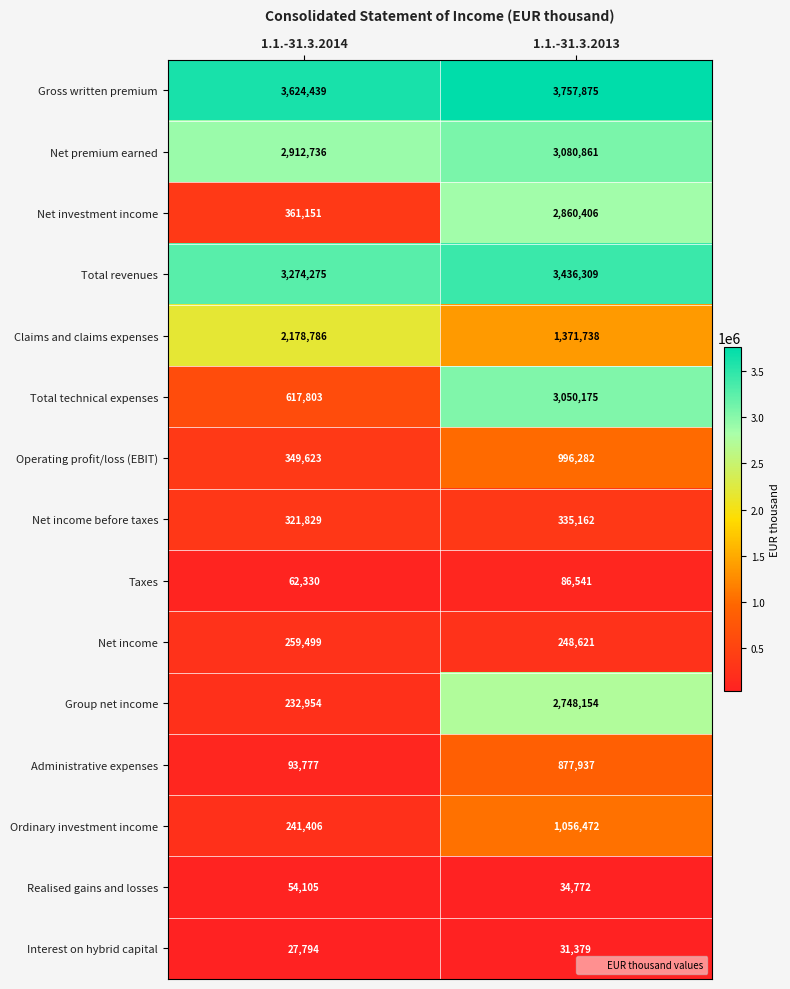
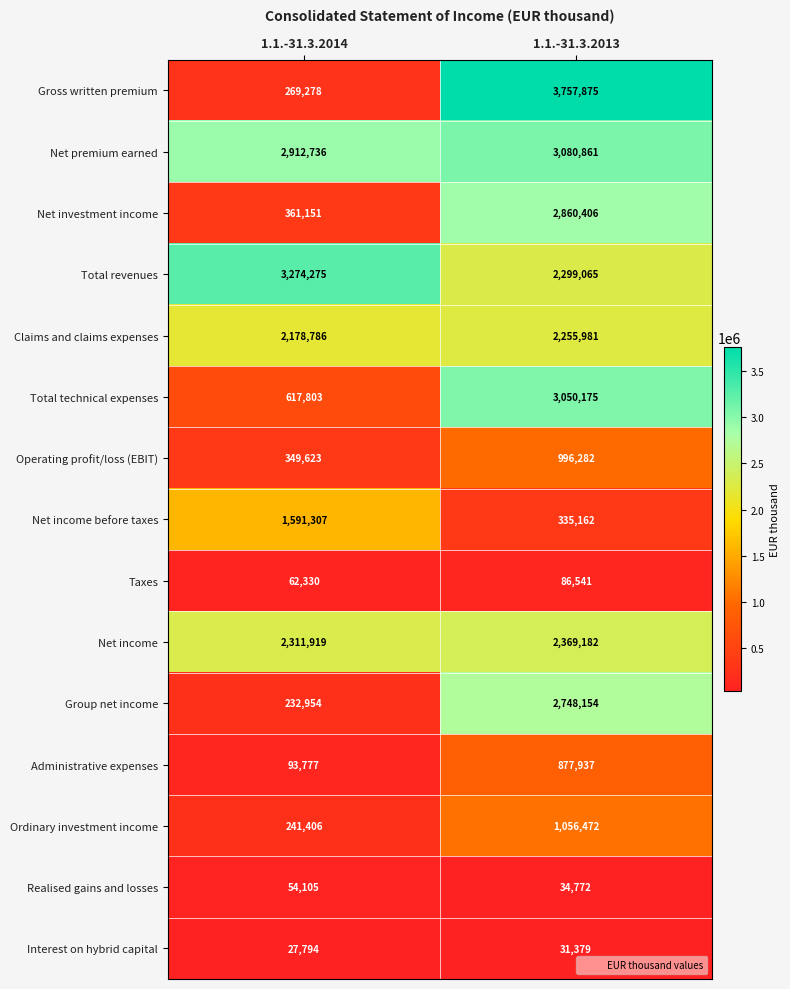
  {
    "Gross written premium": {
-     "1.1.-31.3.2014": "3,624,439",
+     "1.1.-31.3.2014": "269,278",
      "1.1.-31.3.2013": "3,757,875"
    },
    "Net premium earned": {
      "1.1.-31.3.2014": "2,912,736",
      "1.1.-31.3.2013": "3,080,861"
    },
    "Net investment income": {
      "1.1.-31.3.2014": "361,151",
      "1.1.-31.3.2013": "2,860,406"
    },
    "Total revenues": {
      "1.1.-31.3.2014": "3,274,275",
-     "1.1.-31.3.2013": "3,436,309"
+     "1.1.-31.3.2013": "2,299,065"
    },
    "Claims and claims expenses": {
      "1.1.-31.3.2014": "2,178,786",
-     "1.1.-31.3.2013": "1,371,738"
+     "1.1.-31.3.2013": "2,255,981"
    },
    "Total technical expenses": {
      "1.1.-31.3.2014": "617,803",
      "1.1.-31.3.2013": "3,050,175"
    },
    "Operating profit/loss (EBIT)": {
      "1.1.-31.3.2014": "349,623",
      "1.1.-31.3.2013": "996,282"
    },
    "Net income before taxes": {
-     "1.1.-31.3.2014": "321,829",
+     "1.1.-31.3.2014": "1,591,307",
      "1.1.-31.3.2013": "335,162"
    },
    "Taxes": {
      "1.1.-31.3.2014": "62,330",
      "1.1.-31.3.2013": "86,541"
    },
    "Net income": {
-     "1.1.-31.3.2014": "259,499",
-     "1.1.-31.3.2013": "248,621"
+     "1.1.-31.3.2014": "2,311,919",
+     "1.1.-31.3.2013": "2,369,182"
    },
    "Group net income": {
      "1.1.-31.3.2014": "232,954",
      "1.1.-31.3.2013": "2,748,154"
    },
    "Administrative expenses": {
      "1.1.-31.3.2014": "93,777",
      "1.1.-31.3.2013": "877,937"
    },
    "Ordinary investment income": {
      "1.1.-31.3.2014": "241,406",
      "1.1.-31.3.2013": "1,056,472"
    },
    "Realised gains and losses": {
      "1.1.-31.3.2014": "54,105",
      "1.1.-31.3.2013": "34,772"
    },
    "Interest on hybrid capital": {
      "1.1.-31.3.2014": "27,794",
      "1.1.-31.3.2013": "31,379"
    }
  }
